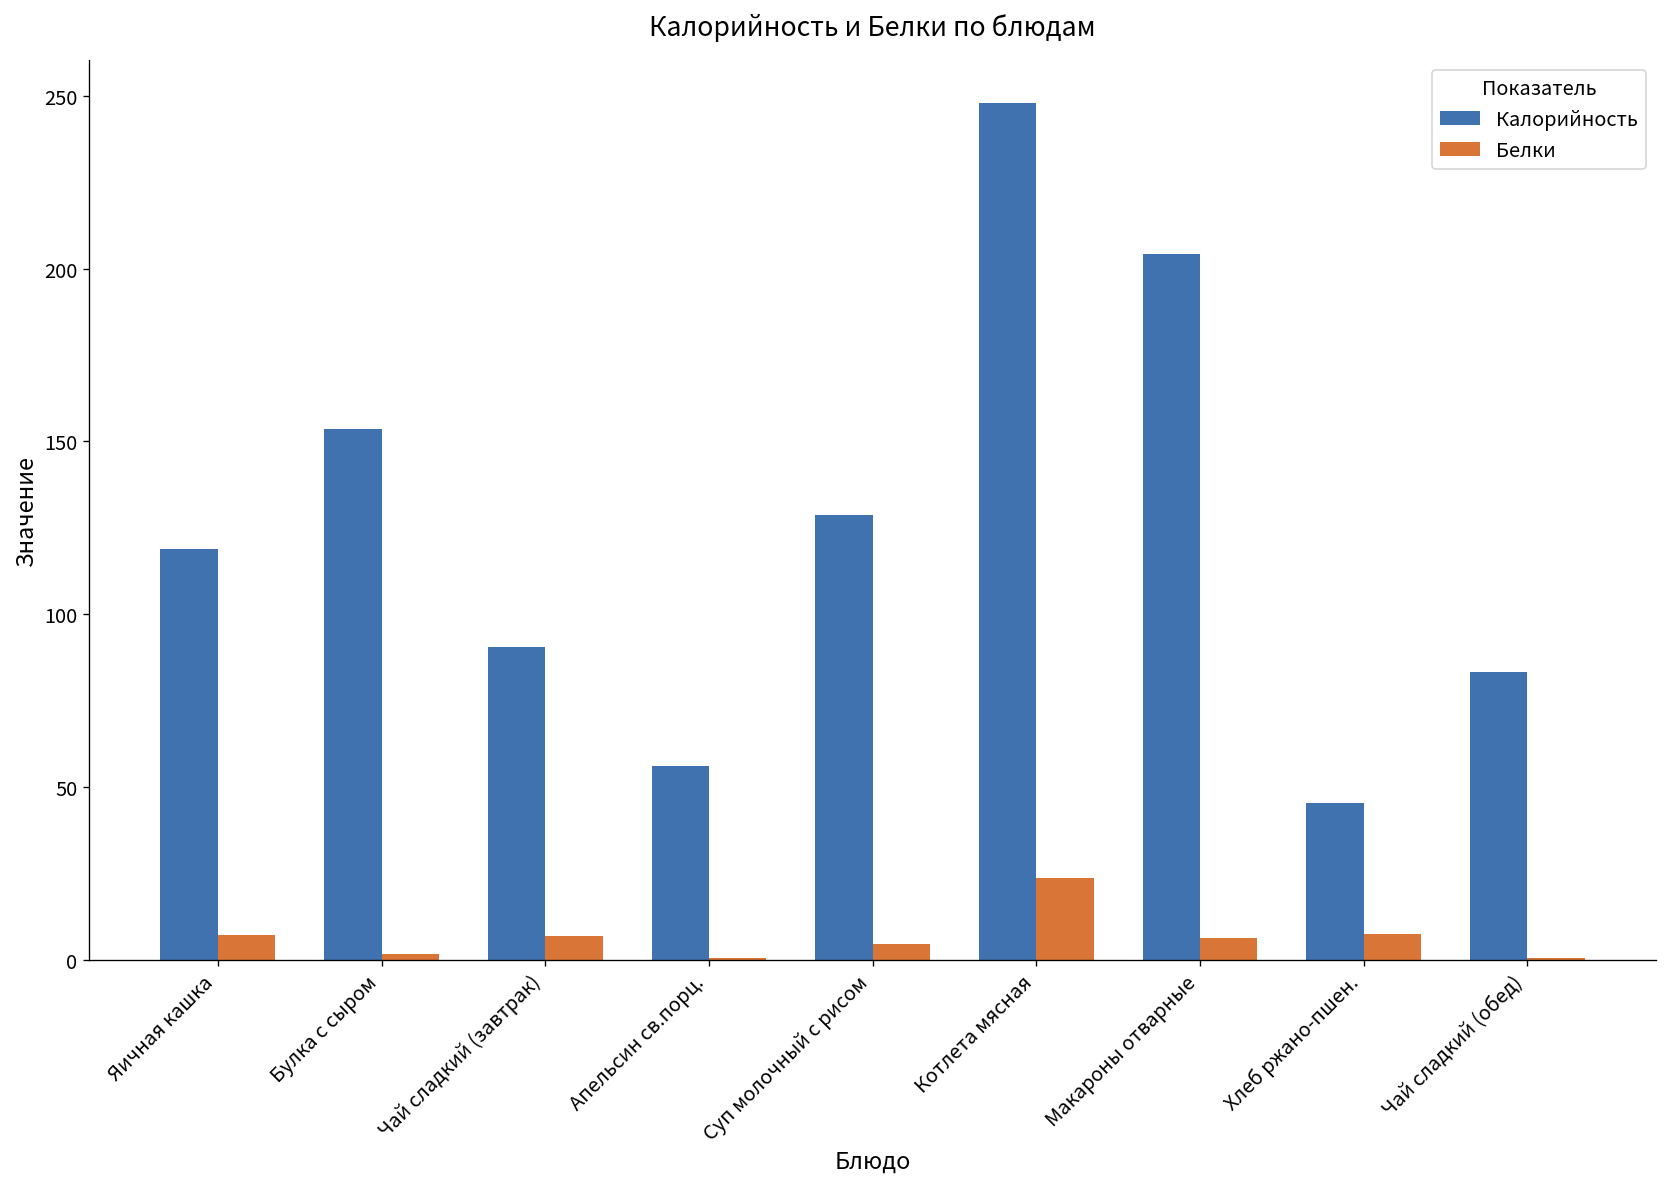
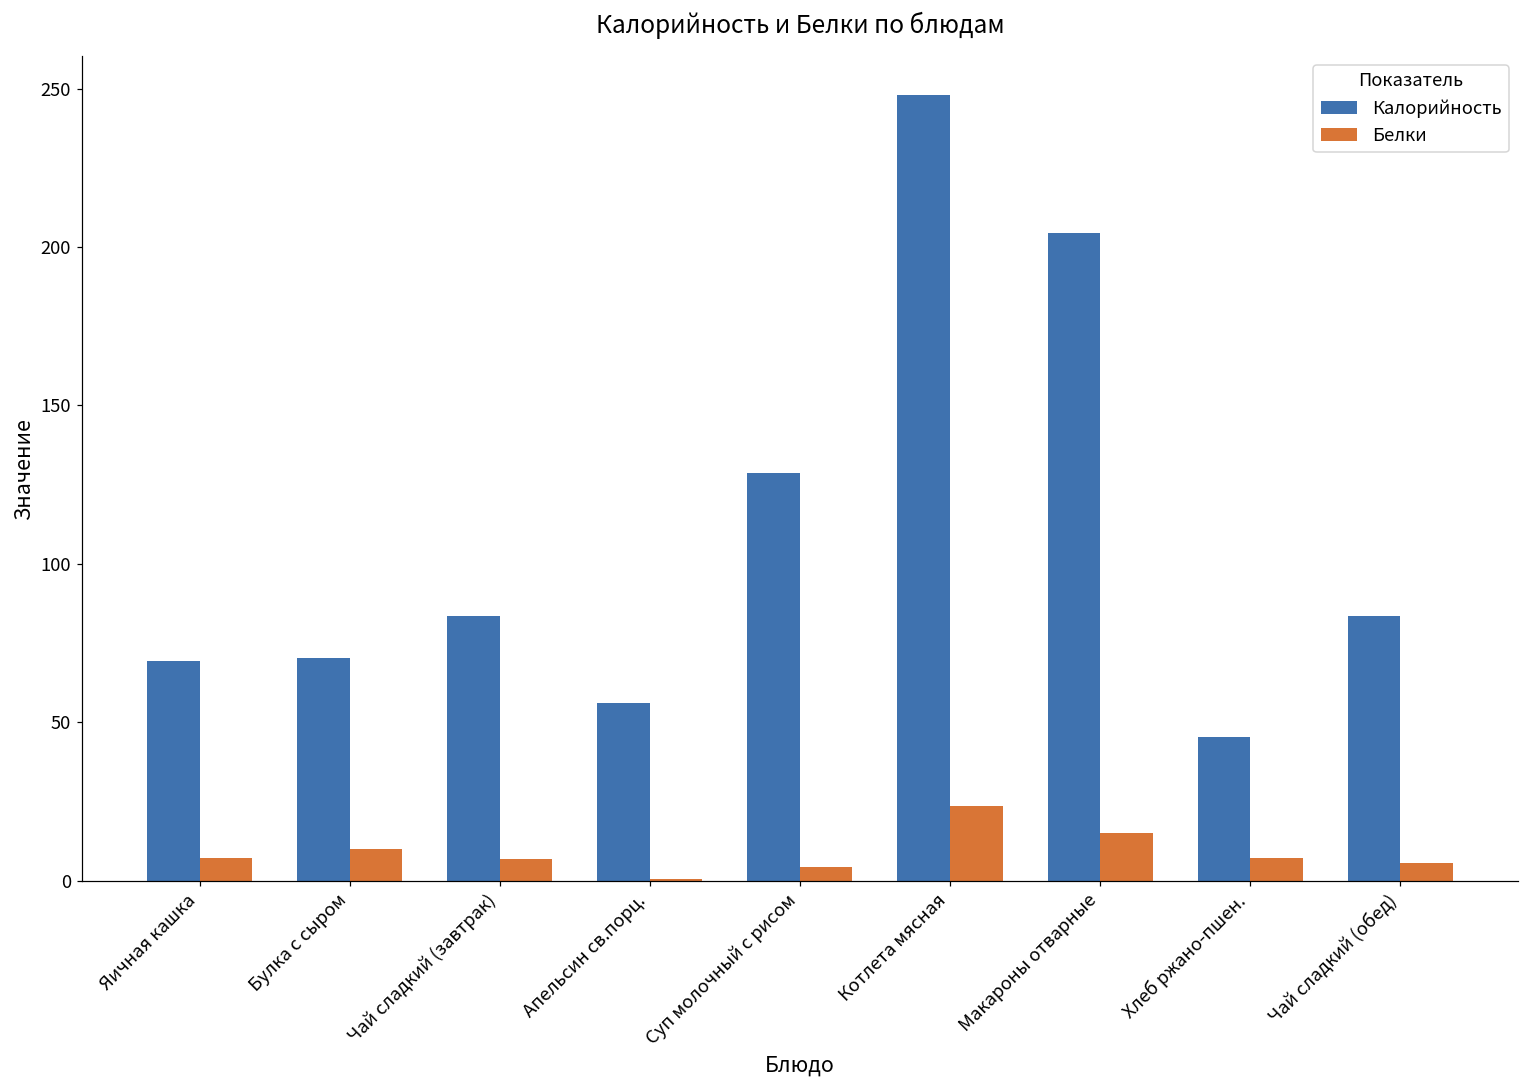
  {
    "Калорийность": {
-     "Яичная кашка": 119,
-     "Булка с сыром": 154,
-     "Чай сладкий (завтрак)": 91,
+     "Яичная кашка": 70,
+     "Булка с сыром": 70,
+     "Чай сладкий (завтрак)": 83,
      "Апельсин св.порц.": 56,
      "Суп молочный с рисом": 129,
      "Котлета мясная": 248,
      "Макароны отварные": 204,
      "Хлеб ржано-пшен.": 45,
      "Чай сладкий (обед)": 83
    },
    "Белки": {
      "Яичная кашка": 7,
-     "Булка с сыром": 2,
+     "Булка с сыром": 10,
      "Чай сладкий (завтрак)": 7,
      "Суп молочный с рисом": 4,
      "Котлета мясная": 24,
-     "Макароны отварные": 6,
+     "Макароны отварные": 15,
      "Хлеб ржано-пшен.": 7,
-     "Чай сладкий (обед)": 0
+     "Чай сладкий (обед)": 6
    }
  }
